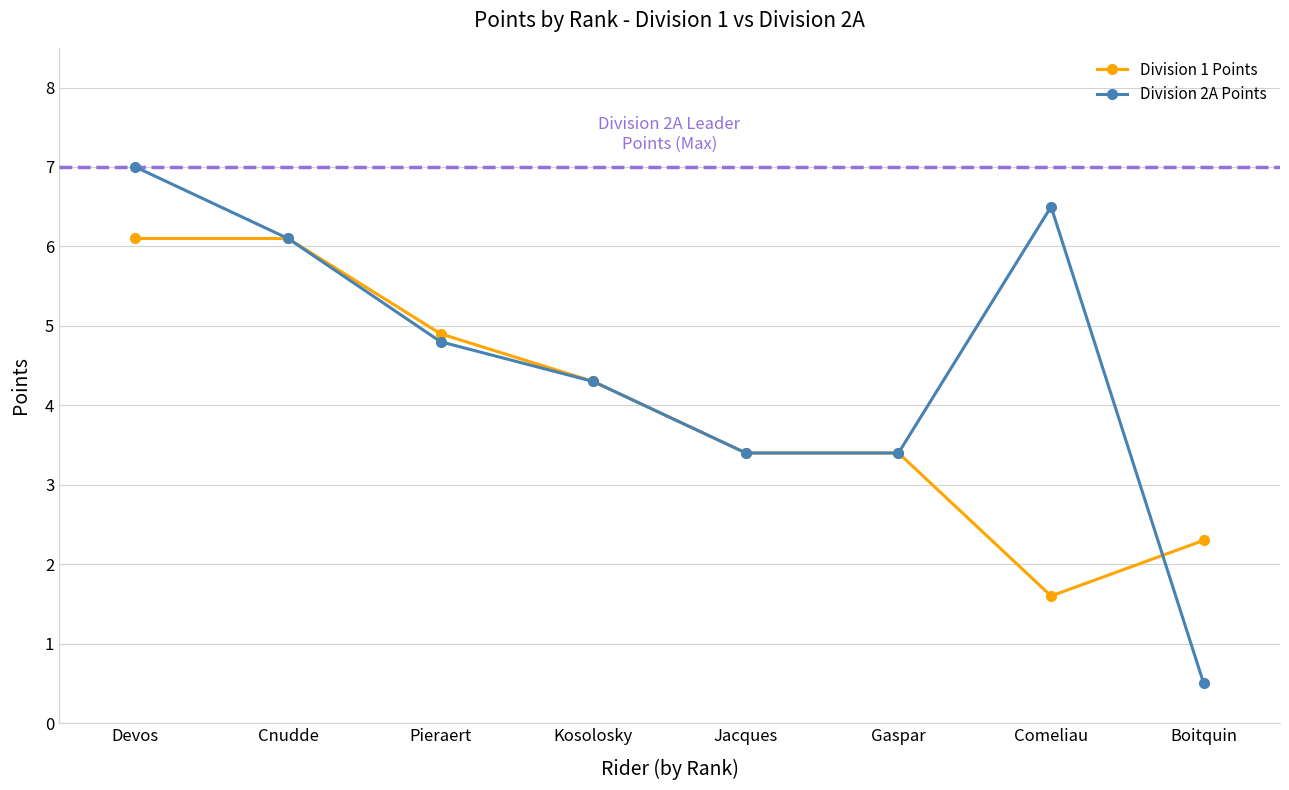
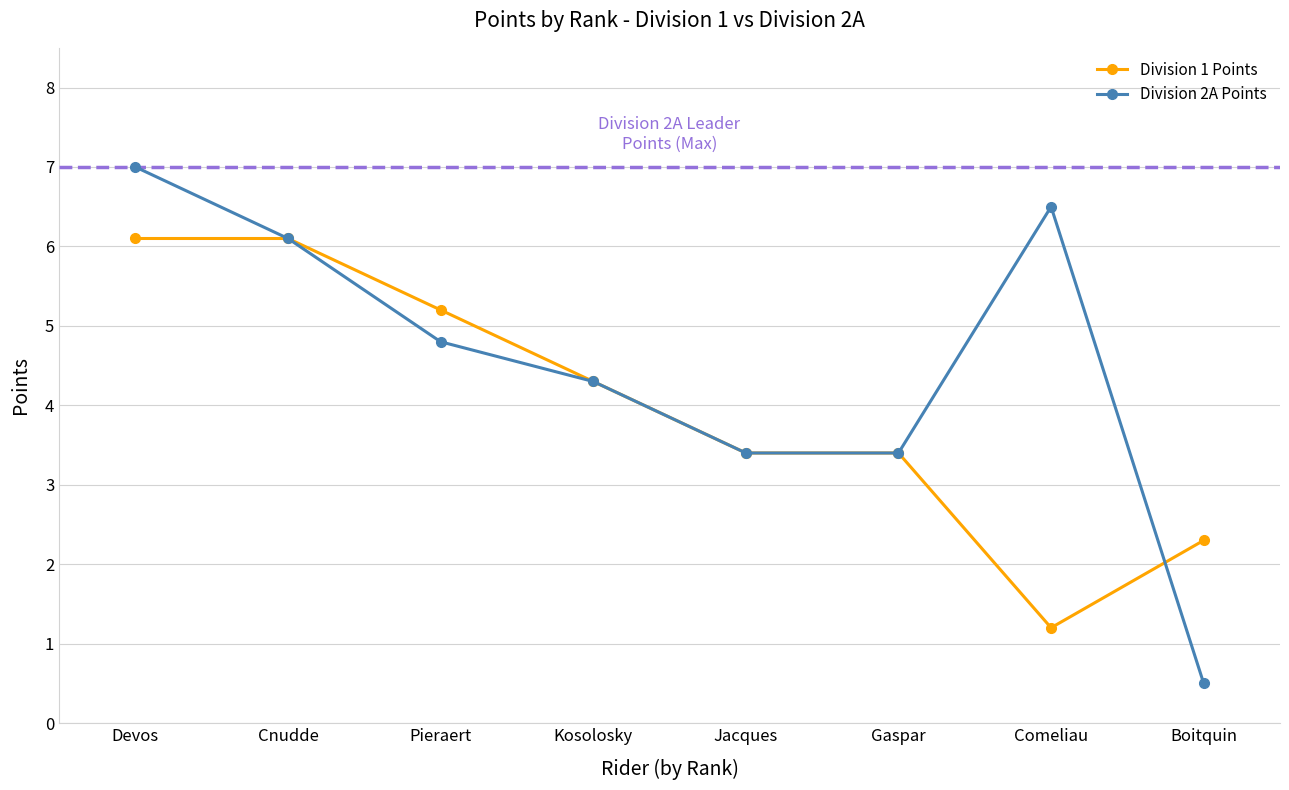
  {
    "Division 1 Points": {
      "Devos": 6.1,
-     "Pieraert": 4.9,
-     "Comeliau": 1.6,
+     "Pieraert": 5.2,
+     "Comeliau": 1.2,
      "Boitquin": 2.3
    },
    "Division 2A Points": {
      "Devos": 7.0,
      "Pieraert": 4.8,
      "Comeliau": 6.5,
      "Boitquin": 0.5
    }
  }
